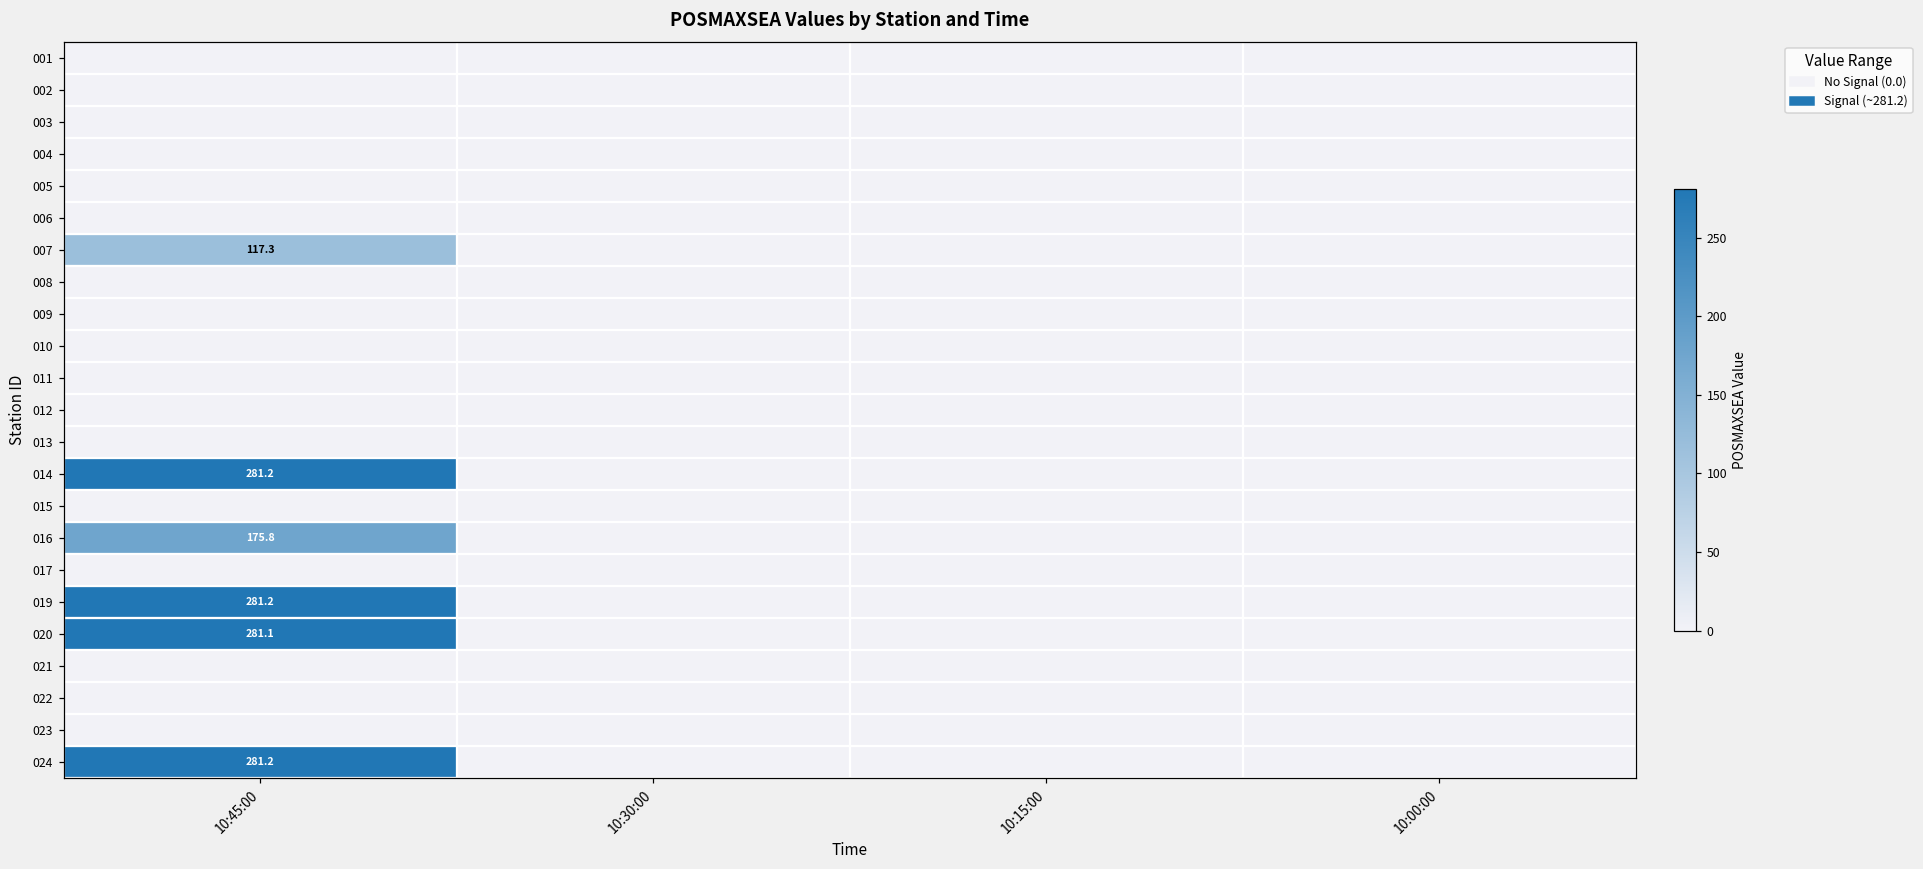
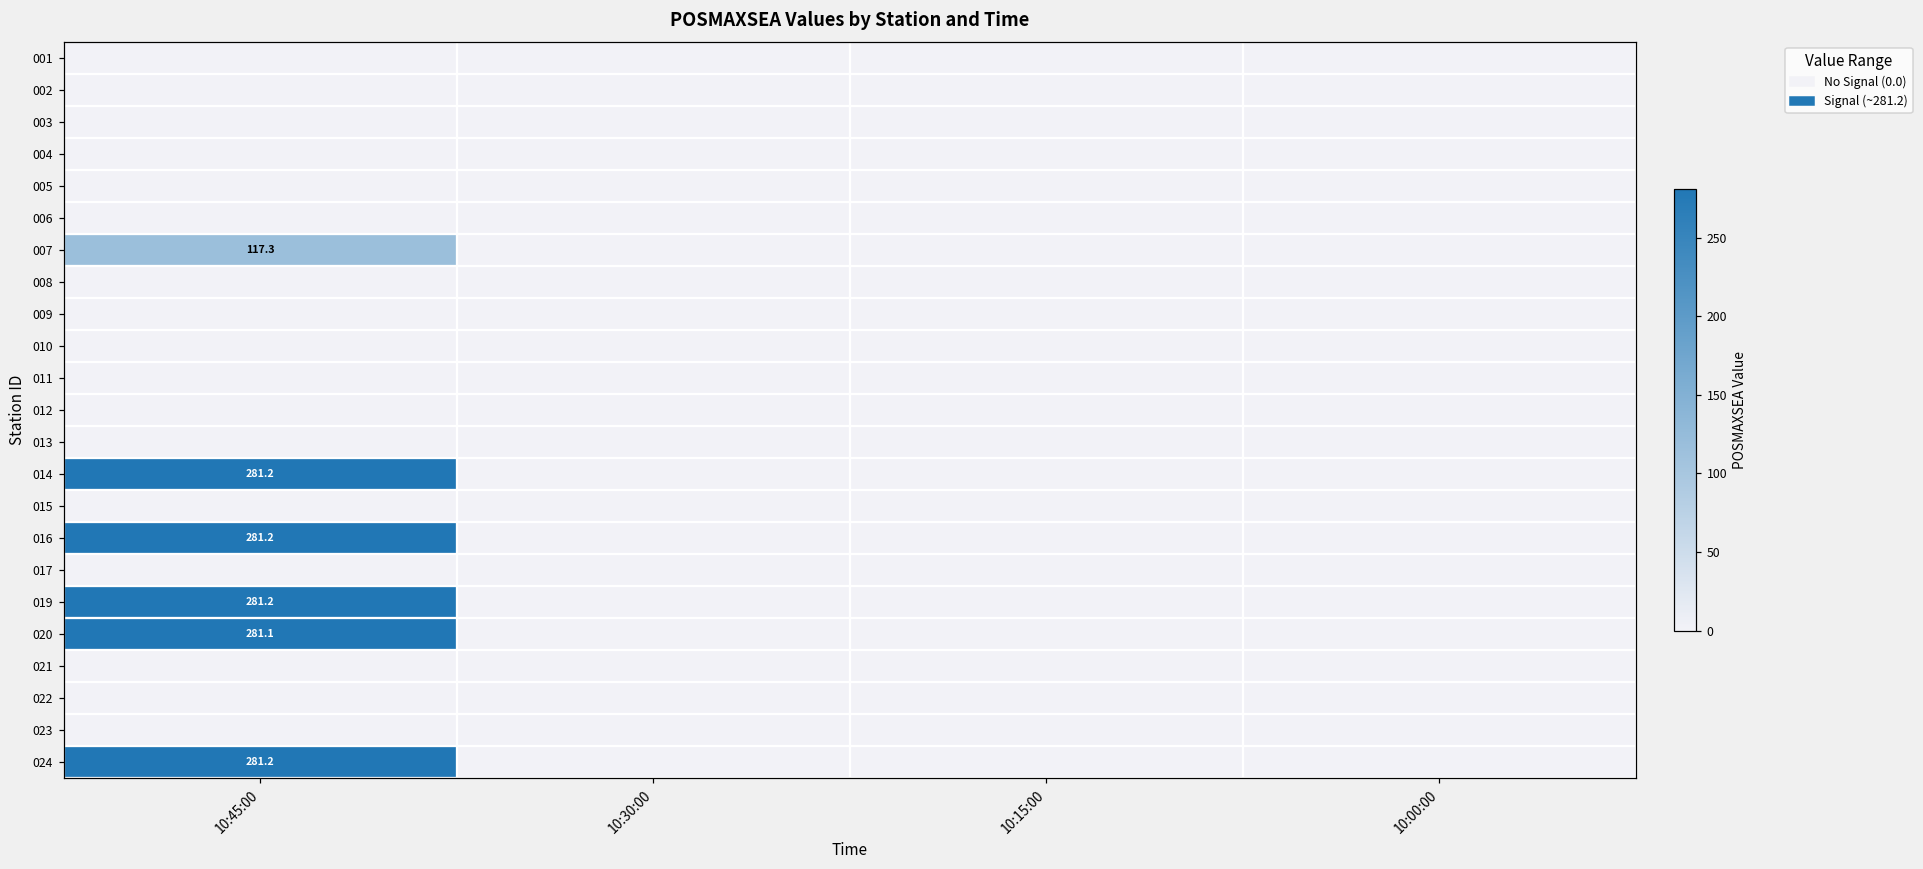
  {
    "007": {
      "10:45:00": 117.3
    },
    "014": {
      "10:45:00": 281.2
    },
    "016": {
-     "10:45:00": 175.8
+     "10:45:00": 281.2
    },
    "019": {
      "10:45:00": 281.2
    },
    "020": {
      "10:45:00": 281.1
    },
    "024": {
      "10:45:00": 281.2
    }
  }
